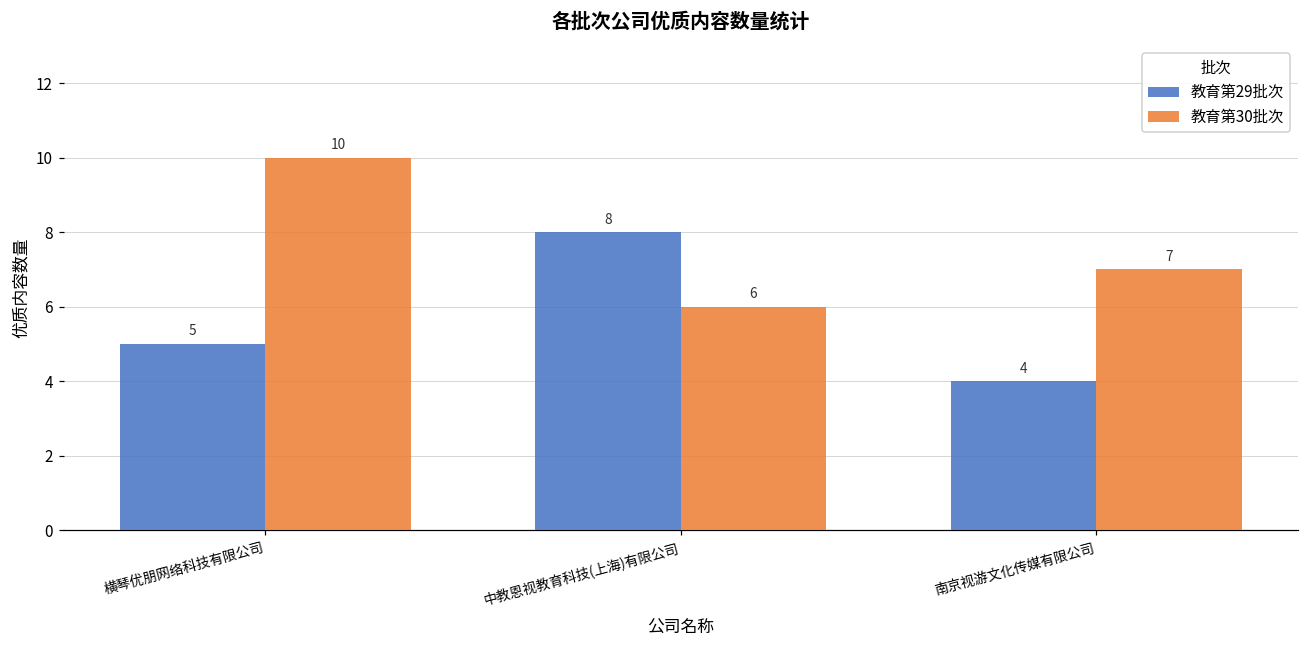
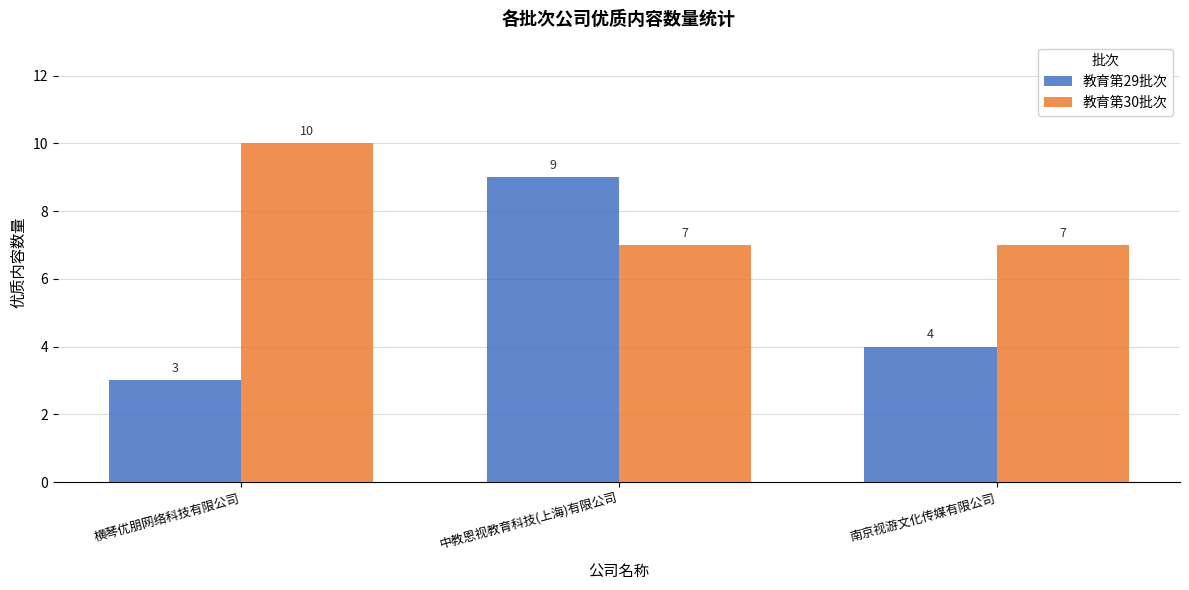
  {
    "教育第29批次": {
-     "横琴优朋网络科技有限公司": 5,
-     "中教恩视教育科技(上海)有限公司": 8,
+     "横琴优朋网络科技有限公司": 3,
+     "中教恩视教育科技(上海)有限公司": 9,
      "南京视游文化传媒有限公司": 4
    },
    "教育第30批次": {
      "横琴优朋网络科技有限公司": 10,
-     "中教恩视教育科技(上海)有限公司": 6,
+     "中教恩视教育科技(上海)有限公司": 7,
      "南京视游文化传媒有限公司": 7
    }
  }
